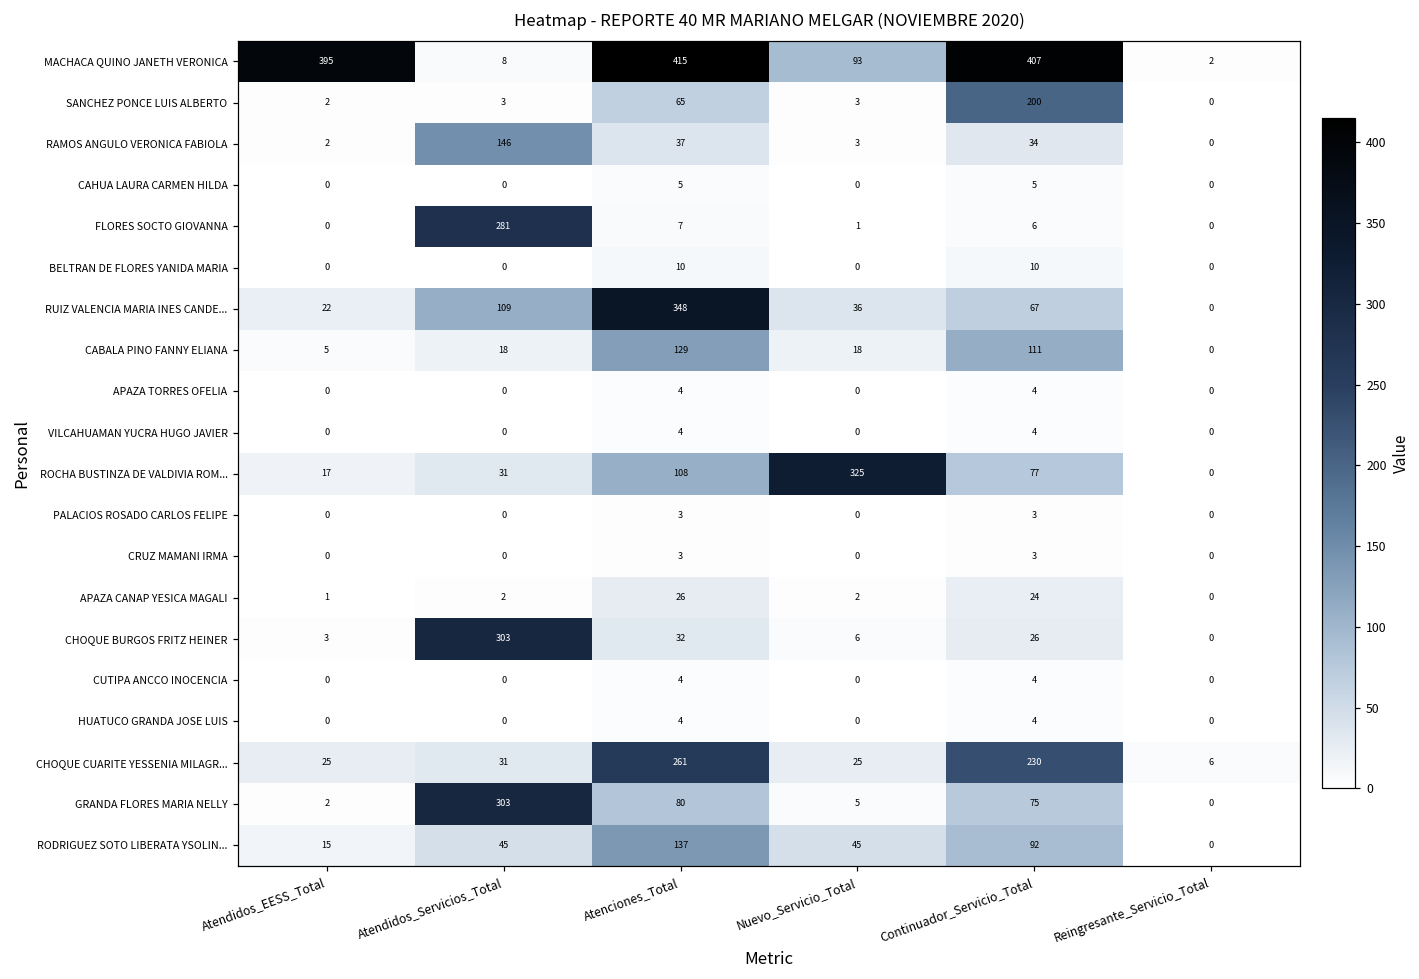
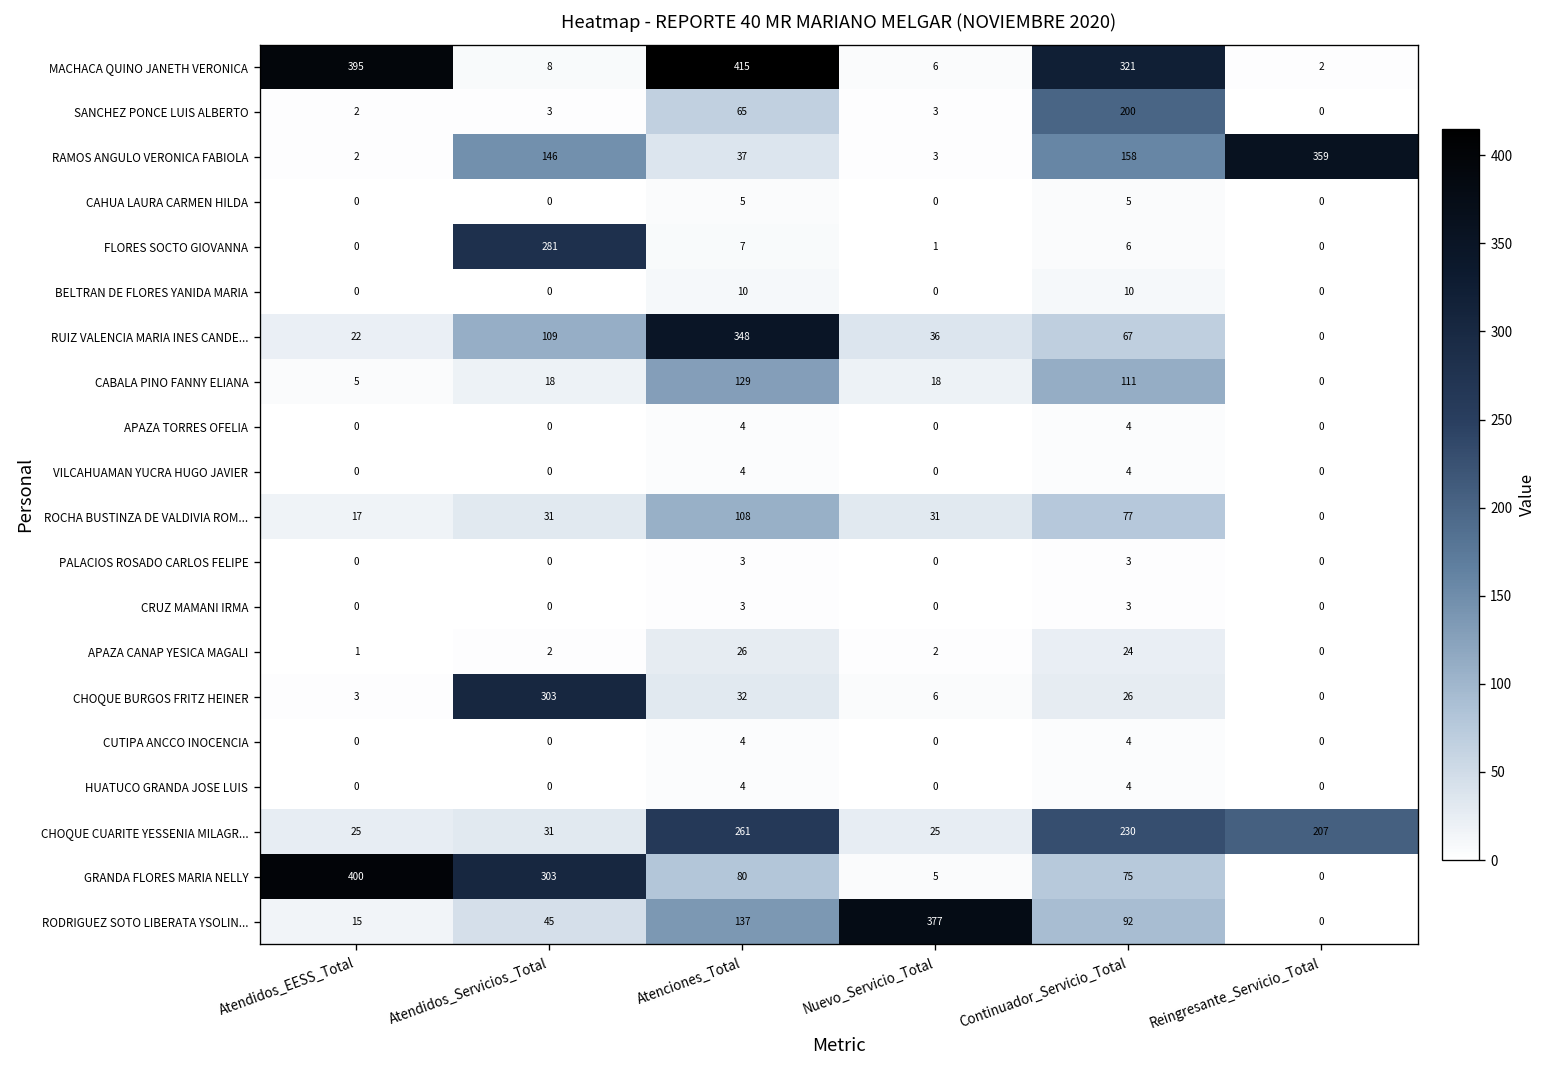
  {
    "MACHACA QUINO JANETH VERONICA": {
      "Atendidos_EESS_Total": 395,
      "Atendidos_Servicios_Total": 8,
      "Atenciones_Total": 415,
-     "Nuevo_Servicio_Total": 93,
-     "Continuador_Servicio_Total": 407,
+     "Nuevo_Servicio_Total": 6,
+     "Continuador_Servicio_Total": 321,
      "Reingresante_Servicio_Total": 2
    },
    "SANCHEZ PONCE LUIS ALBERTO": {
      "Atendidos_EESS_Total": 2,
      "Atendidos_Servicios_Total": 3,
      "Atenciones_Total": 65,
      "Nuevo_Servicio_Total": 3,
      "Continuador_Servicio_Total": 200,
      "Reingresante_Servicio_Total": 0
    },
    "RAMOS ANGULO VERONICA FABIOLA": {
      "Atendidos_EESS_Total": 2,
      "Atendidos_Servicios_Total": 146,
      "Atenciones_Total": 37,
      "Nuevo_Servicio_Total": 3,
-     "Continuador_Servicio_Total": 34,
-     "Reingresante_Servicio_Total": 0
+     "Continuador_Servicio_Total": 158,
+     "Reingresante_Servicio_Total": 359
    },
    "CAHUA LAURA CARMEN HILDA": {
      "Atendidos_EESS_Total": 0,
      "Atendidos_Servicios_Total": 0,
      "Atenciones_Total": 5,
      "Nuevo_Servicio_Total": 0,
      "Continuador_Servicio_Total": 5,
      "Reingresante_Servicio_Total": 0
    },
    "FLORES SOCTO GIOVANNA": {
      "Atendidos_EESS_Total": 0,
      "Atendidos_Servicios_Total": 281,
      "Atenciones_Total": 7,
      "Nuevo_Servicio_Total": 1,
      "Continuador_Servicio_Total": 6,
      "Reingresante_Servicio_Total": 0
    },
    "BELTRAN DE FLORES YANIDA MARIA": {
      "Atendidos_EESS_Total": 0,
      "Atendidos_Servicios_Total": 0,
      "Atenciones_Total": 10,
      "Nuevo_Servicio_Total": 0,
      "Continuador_Servicio_Total": 10,
      "Reingresante_Servicio_Total": 0
    },
    "RUIZ VALENCIA MARIA INES CANDE...": {
      "Atendidos_EESS_Total": 22,
      "Atendidos_Servicios_Total": 109,
      "Atenciones_Total": 348,
      "Nuevo_Servicio_Total": 36,
      "Continuador_Servicio_Total": 67,
      "Reingresante_Servicio_Total": 0
    },
    "CABALA PINO FANNY ELIANA": {
      "Atendidos_EESS_Total": 5,
      "Atendidos_Servicios_Total": 18,
      "Atenciones_Total": 129,
      "Nuevo_Servicio_Total": 18,
      "Continuador_Servicio_Total": 111,
      "Reingresante_Servicio_Total": 0
    },
    "APAZA TORRES OFELIA": {
      "Atendidos_EESS_Total": 0,
      "Atendidos_Servicios_Total": 0,
      "Atenciones_Total": 4,
      "Nuevo_Servicio_Total": 0,
      "Continuador_Servicio_Total": 4,
      "Reingresante_Servicio_Total": 0
    },
    "VILCAHUAMAN YUCRA HUGO JAVIER": {
      "Atendidos_EESS_Total": 0,
      "Atendidos_Servicios_Total": 0,
      "Atenciones_Total": 4,
      "Nuevo_Servicio_Total": 0,
      "Continuador_Servicio_Total": 4,
      "Reingresante_Servicio_Total": 0
    },
    "ROCHA BUSTINZA DE VALDIVIA ROM...": {
      "Atendidos_EESS_Total": 17,
      "Atendidos_Servicios_Total": 31,
      "Atenciones_Total": 108,
-     "Nuevo_Servicio_Total": 325,
+     "Nuevo_Servicio_Total": 31,
      "Continuador_Servicio_Total": 77,
      "Reingresante_Servicio_Total": 0
    },
    "PALACIOS ROSADO CARLOS FELIPE": {
      "Atendidos_EESS_Total": 0,
      "Atendidos_Servicios_Total": 0,
      "Atenciones_Total": 3,
      "Nuevo_Servicio_Total": 0,
      "Continuador_Servicio_Total": 3,
      "Reingresante_Servicio_Total": 0
    },
    "CRUZ MAMANI IRMA": {
      "Atendidos_EESS_Total": 0,
      "Atendidos_Servicios_Total": 0,
      "Atenciones_Total": 3,
      "Nuevo_Servicio_Total": 0,
      "Continuador_Servicio_Total": 3,
      "Reingresante_Servicio_Total": 0
    },
    "APAZA CANAP YESICA MAGALI": {
      "Atendidos_EESS_Total": 1,
      "Atendidos_Servicios_Total": 2,
      "Atenciones_Total": 26,
      "Nuevo_Servicio_Total": 2,
      "Continuador_Servicio_Total": 24,
      "Reingresante_Servicio_Total": 0
    },
    "CHOQUE BURGOS FRITZ HEINER": {
      "Atendidos_EESS_Total": 3,
      "Atendidos_Servicios_Total": 303,
      "Atenciones_Total": 32,
      "Nuevo_Servicio_Total": 6,
      "Continuador_Servicio_Total": 26,
      "Reingresante_Servicio_Total": 0
    },
    "CUTIPA ANCCO INOCENCIA": {
      "Atendidos_EESS_Total": 0,
      "Atendidos_Servicios_Total": 0,
      "Atenciones_Total": 4,
      "Nuevo_Servicio_Total": 0,
      "Continuador_Servicio_Total": 4,
      "Reingresante_Servicio_Total": 0
    },
    "HUATUCO GRANDA JOSE LUIS": {
      "Atendidos_EESS_Total": 0,
      "Atendidos_Servicios_Total": 0,
      "Atenciones_Total": 4,
      "Nuevo_Servicio_Total": 0,
      "Continuador_Servicio_Total": 4,
      "Reingresante_Servicio_Total": 0
    },
    "CHOQUE CUARITE YESSENIA MILAGR...": {
      "Atendidos_EESS_Total": 25,
      "Atendidos_Servicios_Total": 31,
      "Atenciones_Total": 261,
      "Nuevo_Servicio_Total": 25,
      "Continuador_Servicio_Total": 230,
-     "Reingresante_Servicio_Total": 6
+     "Reingresante_Servicio_Total": 207
    },
    "GRANDA FLORES MARIA NELLY": {
-     "Atendidos_EESS_Total": 2,
+     "Atendidos_EESS_Total": 400,
      "Atendidos_Servicios_Total": 303,
      "Atenciones_Total": 80,
      "Nuevo_Servicio_Total": 5,
      "Continuador_Servicio_Total": 75,
      "Reingresante_Servicio_Total": 0
    },
    "RODRIGUEZ SOTO LIBERATA YSOLIN...": {
      "Atendidos_EESS_Total": 15,
      "Atendidos_Servicios_Total": 45,
      "Atenciones_Total": 137,
-     "Nuevo_Servicio_Total": 45,
+     "Nuevo_Servicio_Total": 377,
      "Continuador_Servicio_Total": 92,
      "Reingresante_Servicio_Total": 0
    }
  }
